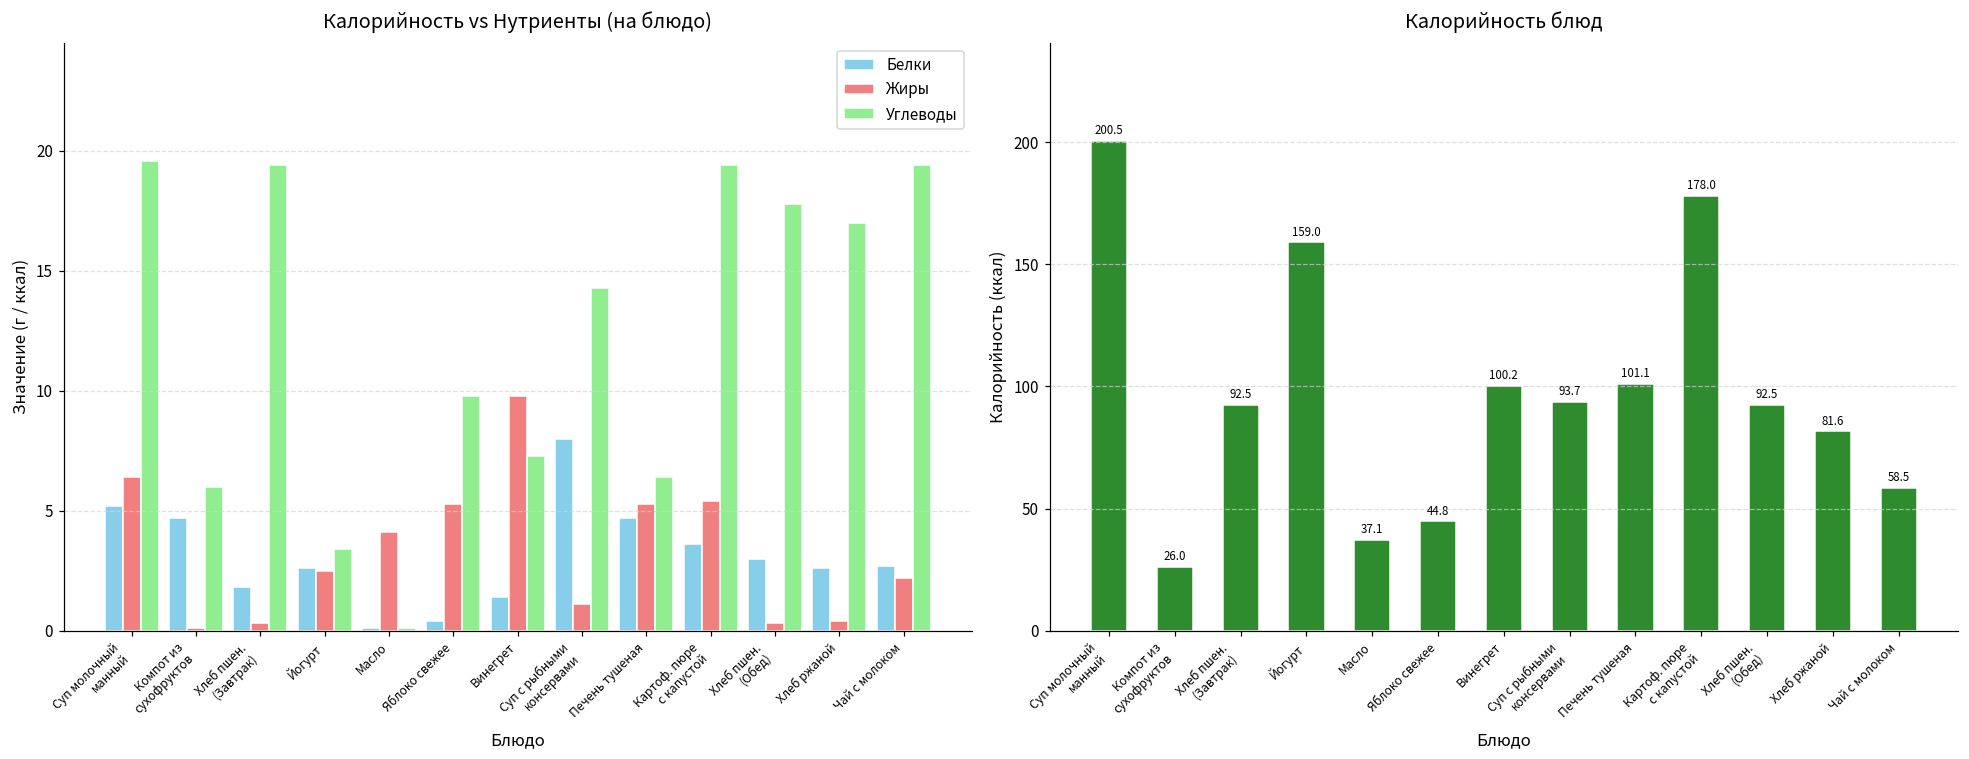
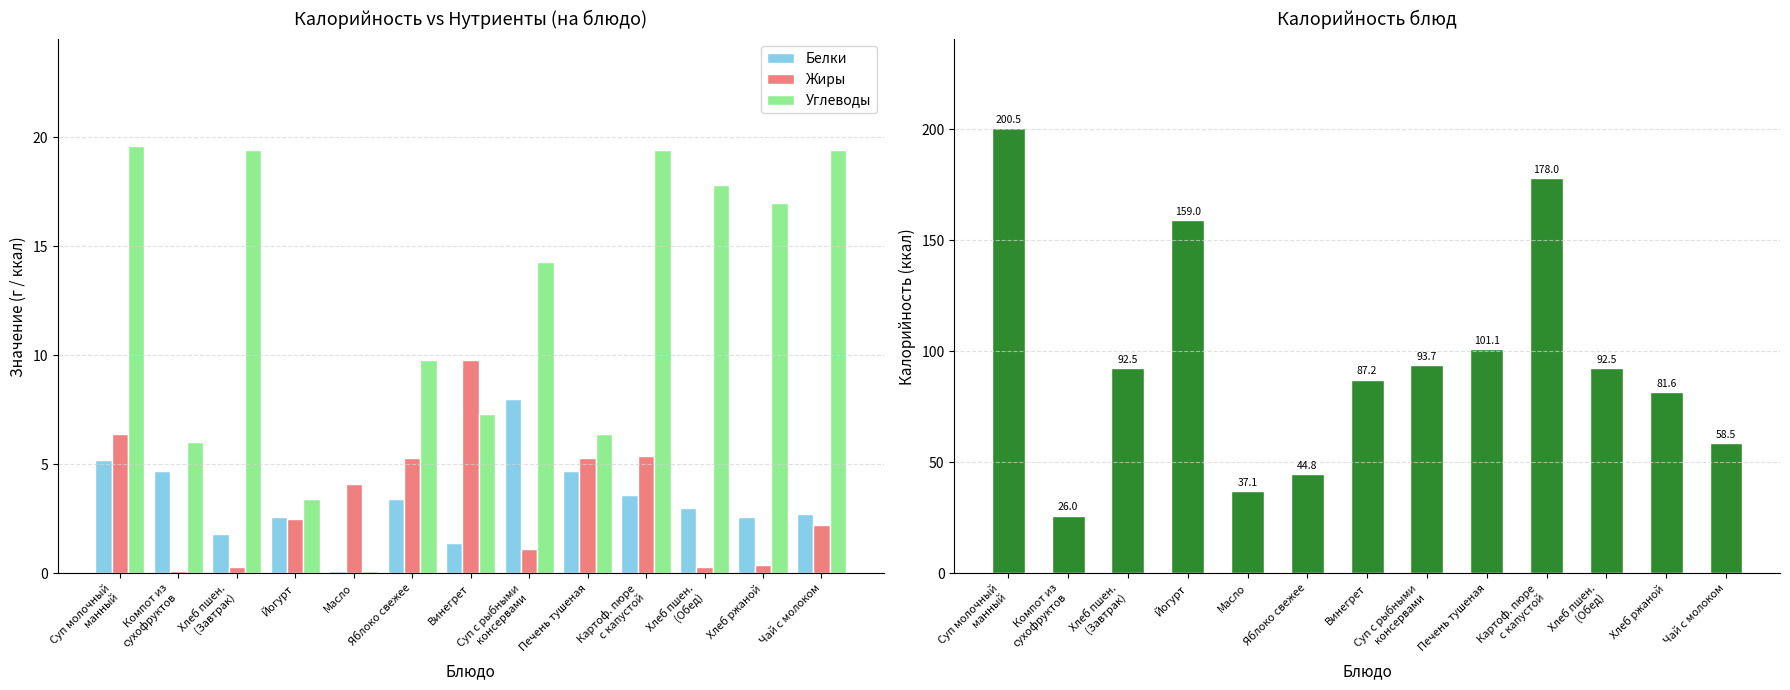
  {
    "Калорийность vs Нутриенты (на блюдо)": {
      "Белки": {
        "Суп молочный манный": 5.2,
        "Компот из сухофруктов": 4.7,
        "Хлеб пшен. (Завтрак)": 1.8,
        "Йогурт": 2.6,
-       "Яблоко свежее": 0.4,
+       "Яблоко свежее": 3.4,
        "Винегрет": 1.4,
        "Суп с рыбными консервами": 8.0,
        "Печень тушеная": 4.7,
        "Картоф. пюре с капустой": 3.6,
        "Хлеб пшен. (Обед)": 3.0,
        "Хлеб ржаной": 2.6,
        "Чай с молоком": 2.7
      },
      "Жиры": {
        "Суп молочный манный": 6.4,
        "Хлеб пшен. (Завтрак)": 0.3,
        "Йогурт": 2.5,
        "Масло": 4.1,
        "Яблоко свежее": 5.3,
        "Винегрет": 9.8,
        "Суп с рыбными консервами": 1.1,
        "Печень тушеная": 5.3,
        "Картоф. пюре с капустой": 5.4,
        "Хлеб пшен. (Обед)": 0.3,
        "Хлеб ржаной": 0.4,
        "Чай с молоком": 2.2
      },
      "Углеводы": {
        "Суп молочный манный": 19.6,
        "Компот из сухофруктов": 6.0,
        "Хлеб пшен. (Завтрак)": 19.4,
        "Йогурт": 3.4,
        "Яблоко свежее": 9.8,
        "Винегрет": 7.3,
        "Суп с рыбными консервами": 14.3,
        "Печень тушеная": 6.4,
        "Картоф. пюре с капустой": 19.4,
        "Хлеб пшен. (Обед)": 17.8,
        "Хлеб ржаной": 17.0,
        "Чай с молоком": 19.4
      }
    },
    "Калорийность блюд": {
      "Суп молочный манный": 200.5,
      "Компот из сухофруктов": 26.0,
      "Хлеб пшен. (Завтрак)": 92.5,
      "Йогурт": 159.0,
      "Масло": 37.1,
      "Яблоко свежее": 44.8,
-     "Винегрет": 100.2,
+     "Винегрет": 87.2,
      "Суп с рыбными консервами": 93.7,
      "Печень тушеная": 101.1,
      "Картоф. пюре с капустой": 178.0,
      "Хлеб пшен. (Обед)": 92.5,
      "Хлеб ржаной": 81.6,
      "Чай с молоком": 58.5
    }
  }
